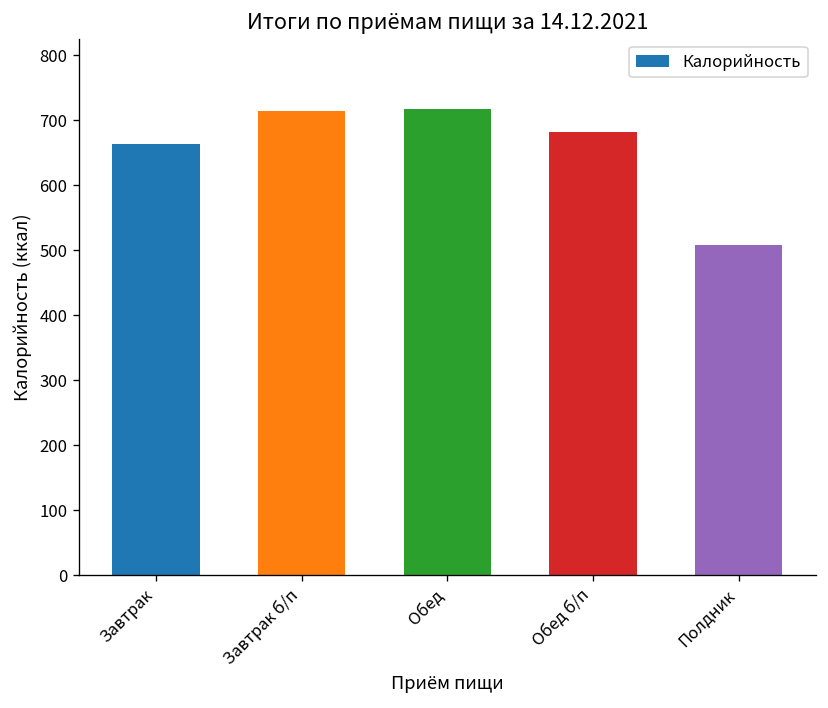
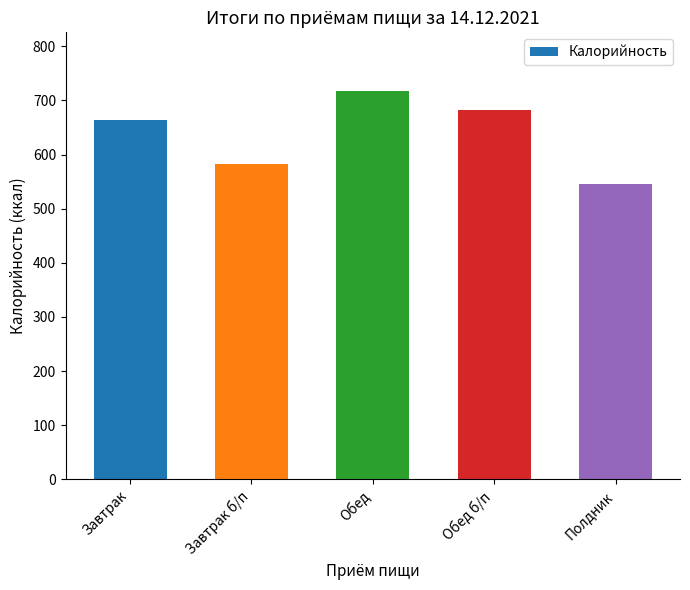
  {
    "Завтрак": 660,
-   "Завтрак б/п": 710,
+   "Завтрак б/п": 580,
    "Обед": 720,
    "Обед б/п": 680,
-   "Полдник": 510
+   "Полдник": 550
  }
